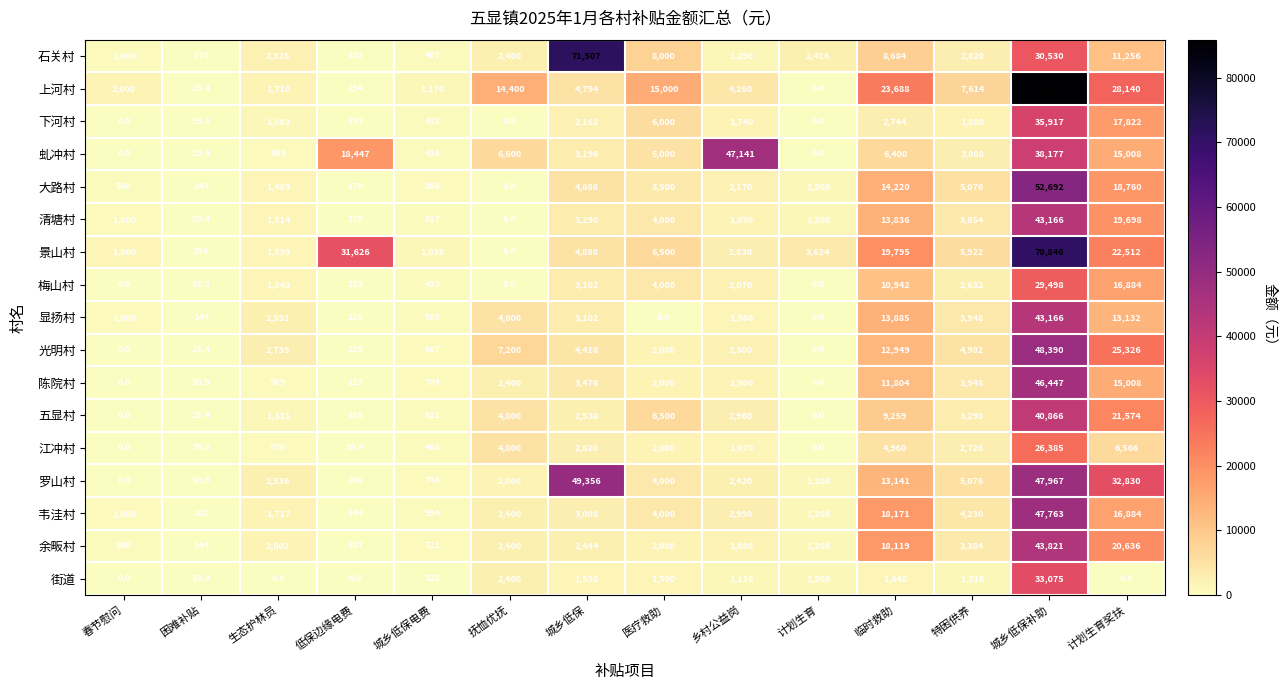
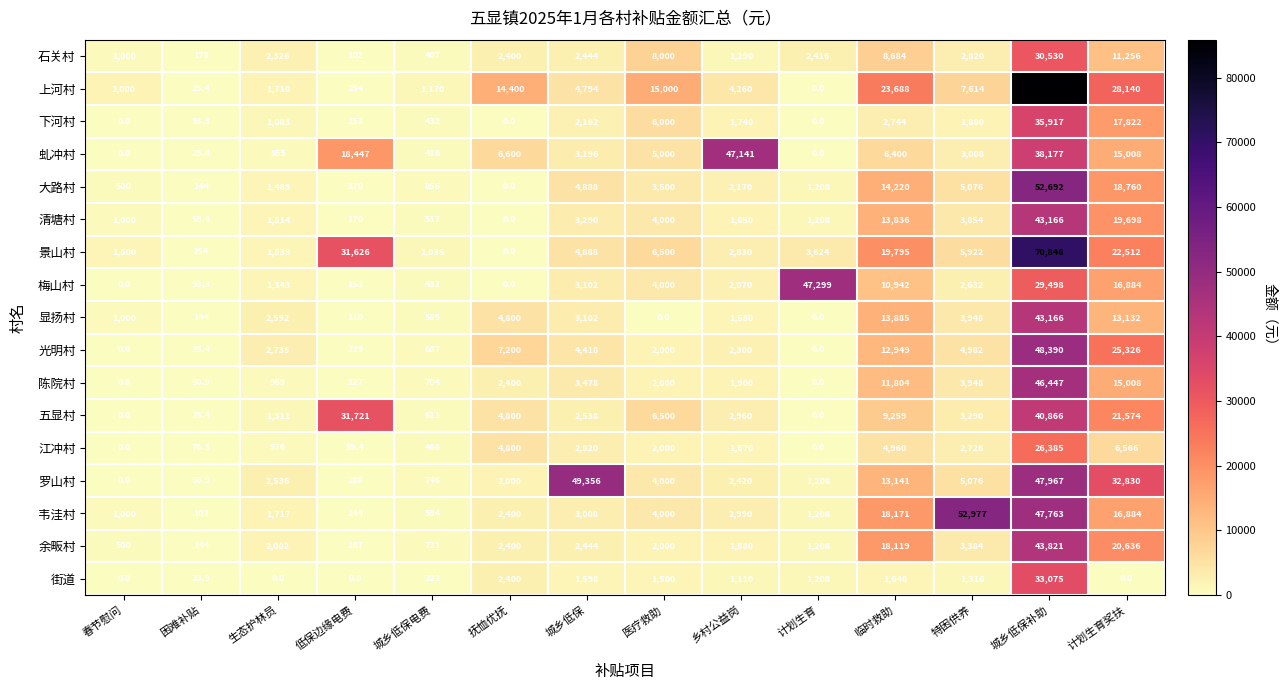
  {
    "石关村": {
      "春节慰问": "1,000",
      "困难补贴": "178",
      "生态护林员": "2,326",
      "低保边缘电费": "102",
      "城乡低保电费": "407",
      "抚恤优抚": "2,400",
-     "城乡低保": "71,507",
+     "城乡低保": "2,444",
      "医疗救助": "8,000",
      "乡村公益岗": "1,290",
      "计划生育": "2,416",
      "临时救助": "8,684",
      "特困供养": "2,820",
      "城乡低保补助": "30,530",
      "计划生育奖扶": "11,256"
    },
    "梅山村": {
      "春节慰问": "0.0",
      "困难补贴": "93.3",
      "生态护林员": "1,343",
      "低保边缘电费": "153",
      "城乡低保电费": "432",
      "抚恤优抚": "0.0",
      "城乡低保": "3,102",
      "医疗救助": "4,000",
      "乡村公益岗": "2,070",
-     "计划生育": "0.0",
+     "计划生育": "47,299",
      "临时救助": "10,942",
      "特困供养": "2,632",
      "城乡低保补助": "29,498",
      "计划生育奖扶": "16,884"
    },
    "五显村": {
      "春节慰问": "0.0",
      "困难补贴": "25.4",
      "生态护林员": "1,311",
-     "低保边缘电费": "195",
+     "低保边缘电费": "31,721",
      "城乡低保电费": "611",
      "抚恤优抚": "4,800",
      "城乡低保": "2,538",
      "医疗救助": "6,500",
      "乡村公益岗": "2,960",
      "计划生育": "0.0",
      "临时救助": "9,259",
      "特困供养": "3,290",
      "城乡低保补助": "40,866",
      "计划生育奖扶": "21,574"
    },
    "韦洼村": {
      "春节慰问": "1,000",
      "困难补贴": "102",
      "生态护林员": "1,717",
      "低保边缘电费": "144",
      "城乡低保电费": "594",
      "抚恤优抚": "2,400",
      "城乡低保": "3,008",
      "医疗救助": "4,000",
      "乡村公益岗": "2,990",
      "计划生育": "1,208",
      "临时救助": "18,171",
-     "特困供养": "4,230",
+     "特困供养": "52,977",
      "城乡低保补助": "47,763",
      "计划生育奖扶": "16,884"
    }
  }
